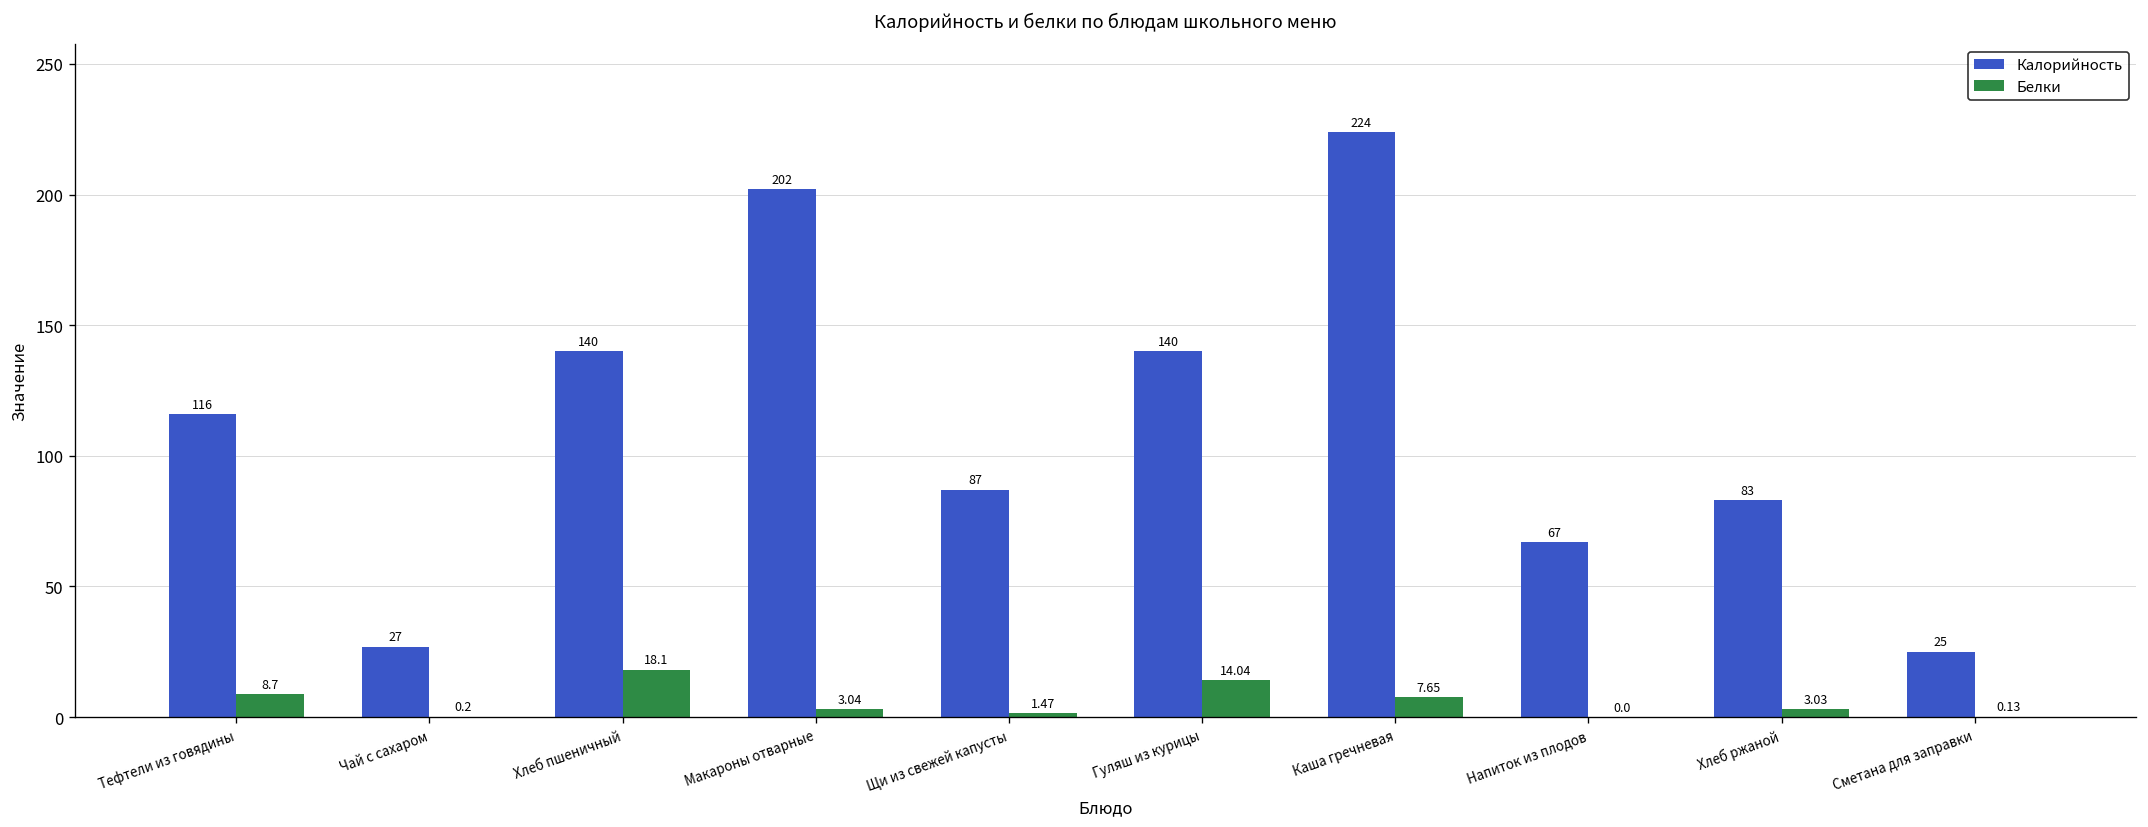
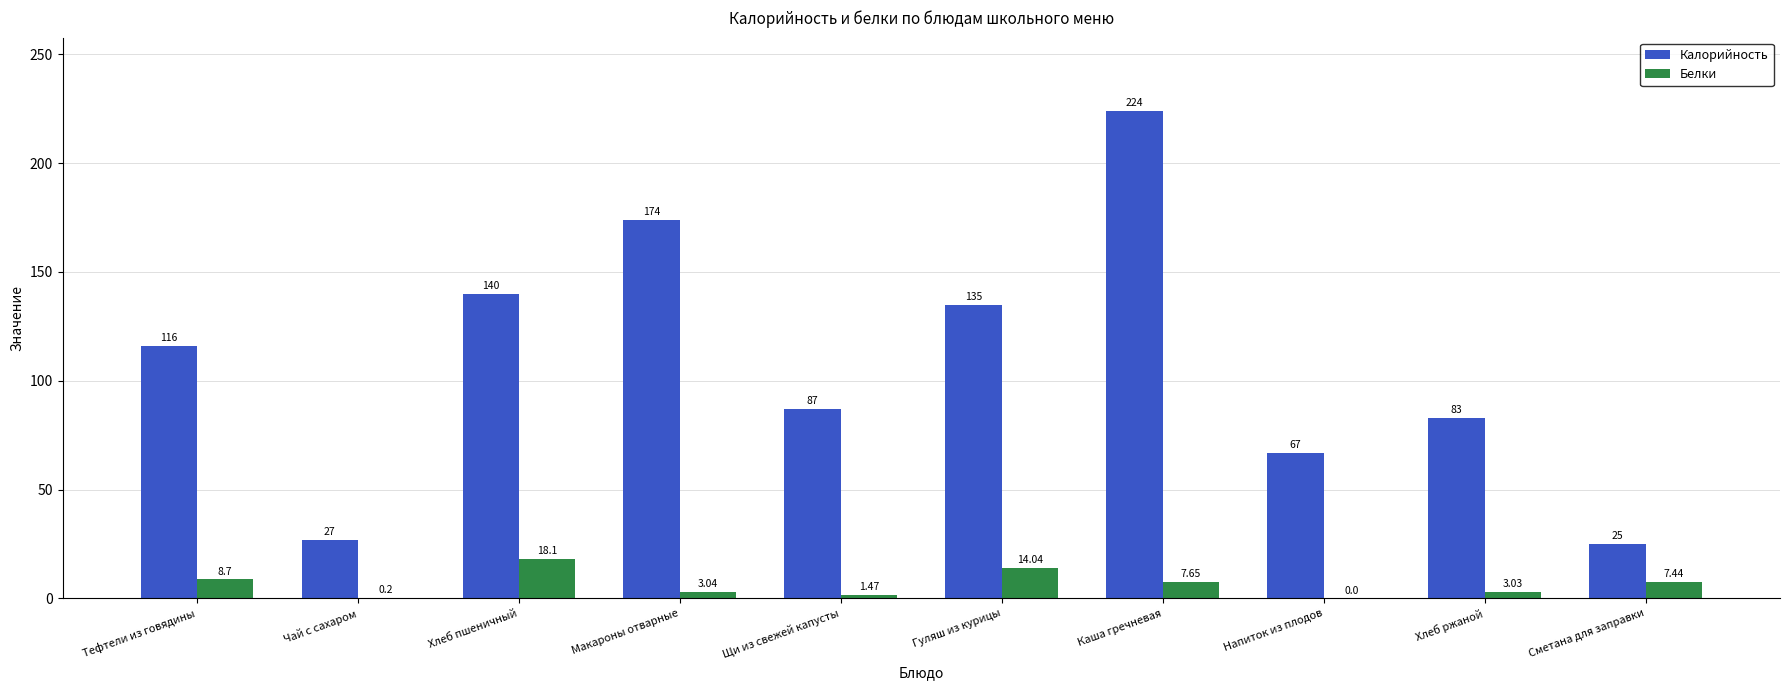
  {
    "Калорийность": {
      "Тефтели из говядины": 116,
      "Чай с сахаром": 27,
      "Хлеб пшеничный": 140,
-     "Макароны отварные": 202,
+     "Макароны отварные": 174,
      "Щи из свежей капусты": 87,
-     "Гуляш из курицы": 140,
+     "Гуляш из курицы": 135,
      "Каша гречневая": 224,
      "Напиток из плодов": 67,
      "Хлеб ржаной": 83,
      "Сметана для заправки": 25
    },
    "Белки": {
      "Тефтели из говядины": 8.7,
      "Чай с сахаром": 0.2,
      "Хлеб пшеничный": 18.1,
      "Макароны отварные": 3.04,
      "Щи из свежей капусты": 1.47,
      "Гуляш из курицы": 14.04,
      "Каша гречневая": 7.65,
      "Напиток из плодов": 0.0,
      "Хлеб ржаной": 3.03,
-     "Сметана для заправки": 0.13
+     "Сметана для заправки": 7.44
    }
  }
